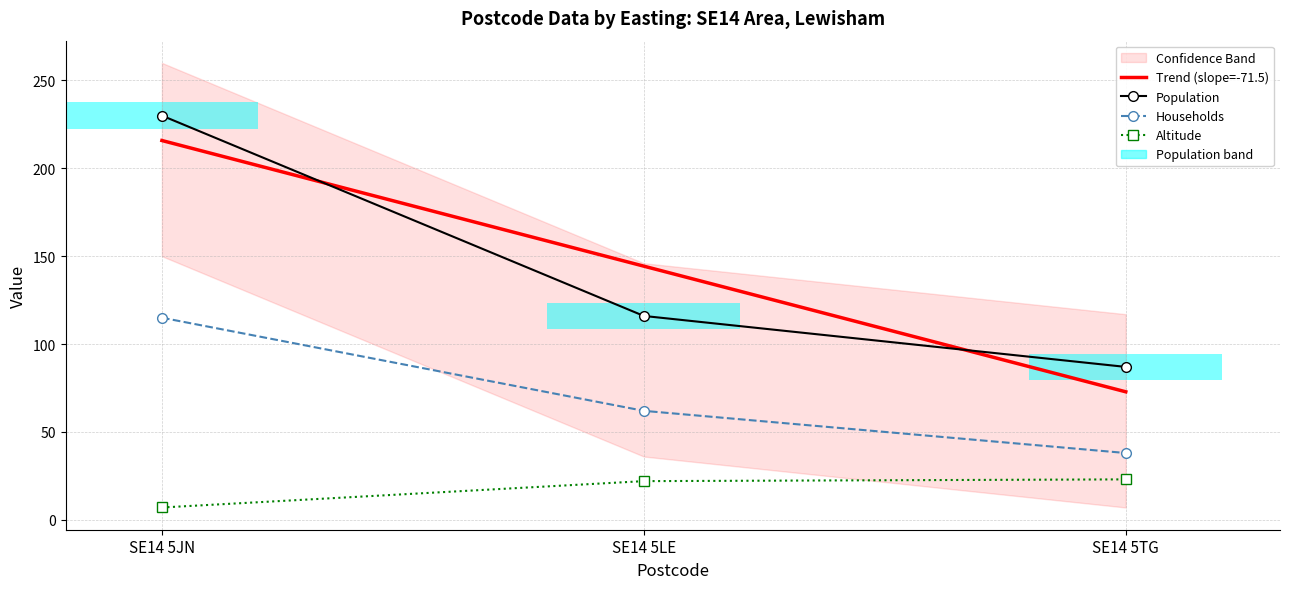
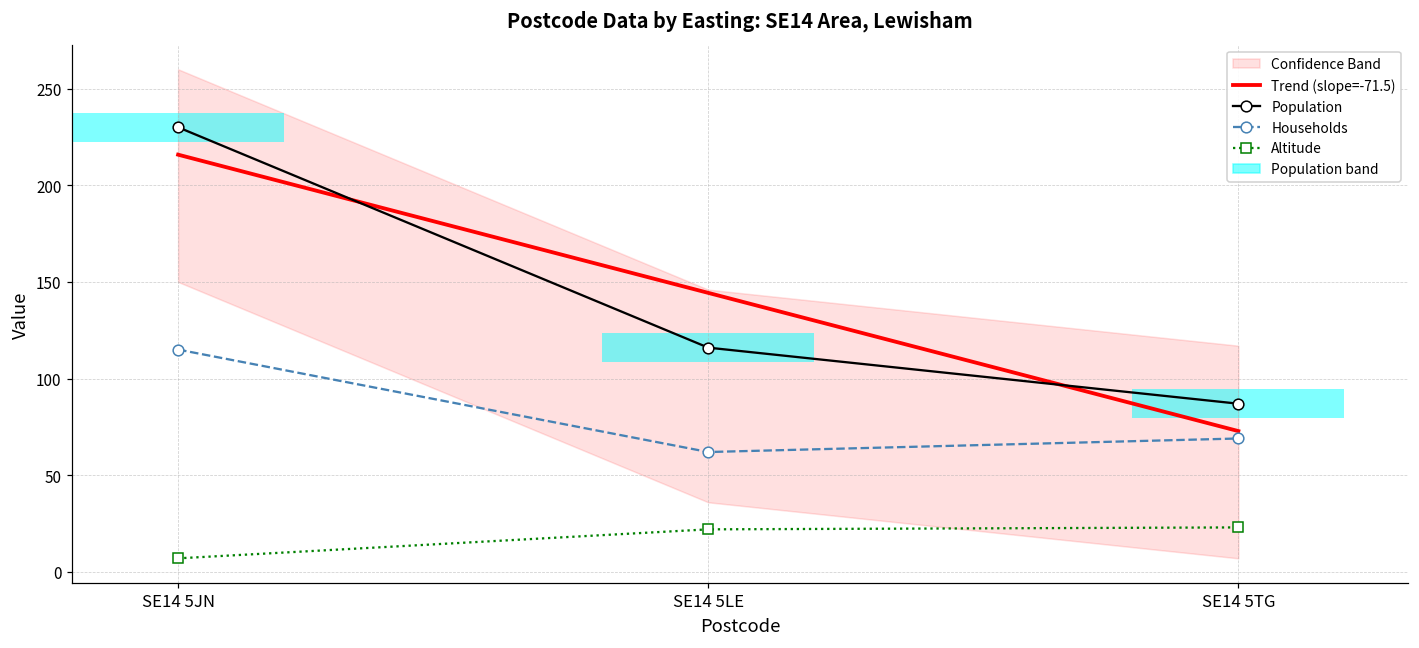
  {
    "Population": {
      "SE14 5JN": 230,
      "SE14 5LE": 116,
      "SE14 5TG": 87
    },
    "Households": {
      "SE14 5JN": 115,
      "SE14 5LE": 62,
-     "SE14 5TG": 38
+     "SE14 5TG": 69
    },
    "Altitude": {
      "SE14 5JN": 7,
      "SE14 5LE": 22,
      "SE14 5TG": 23
    }
  }
